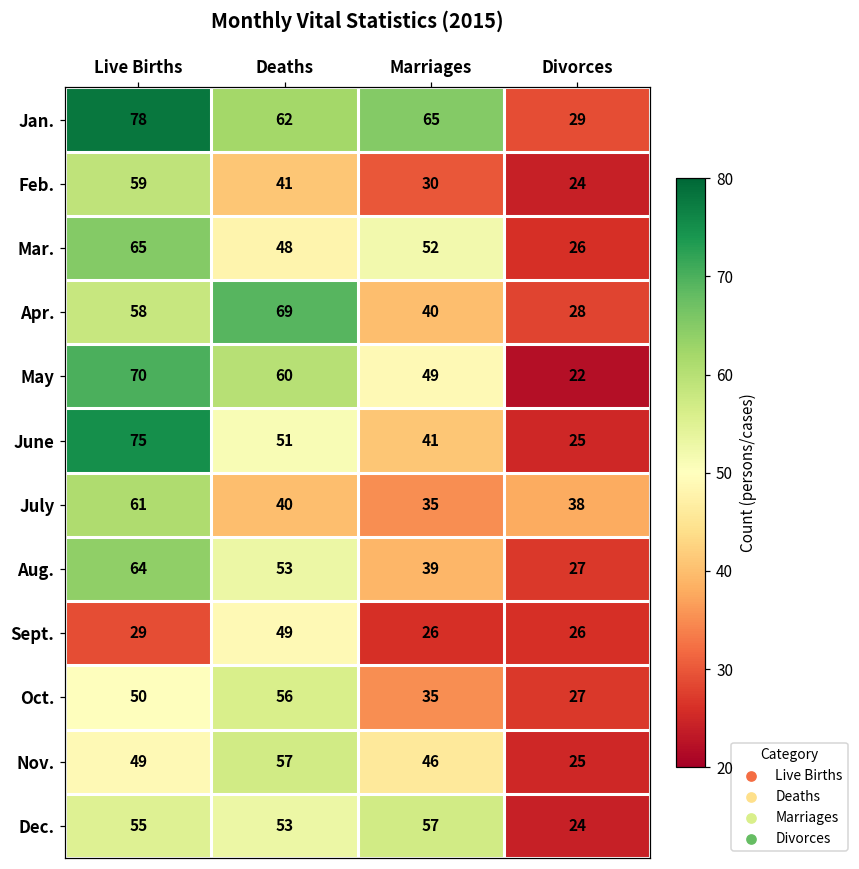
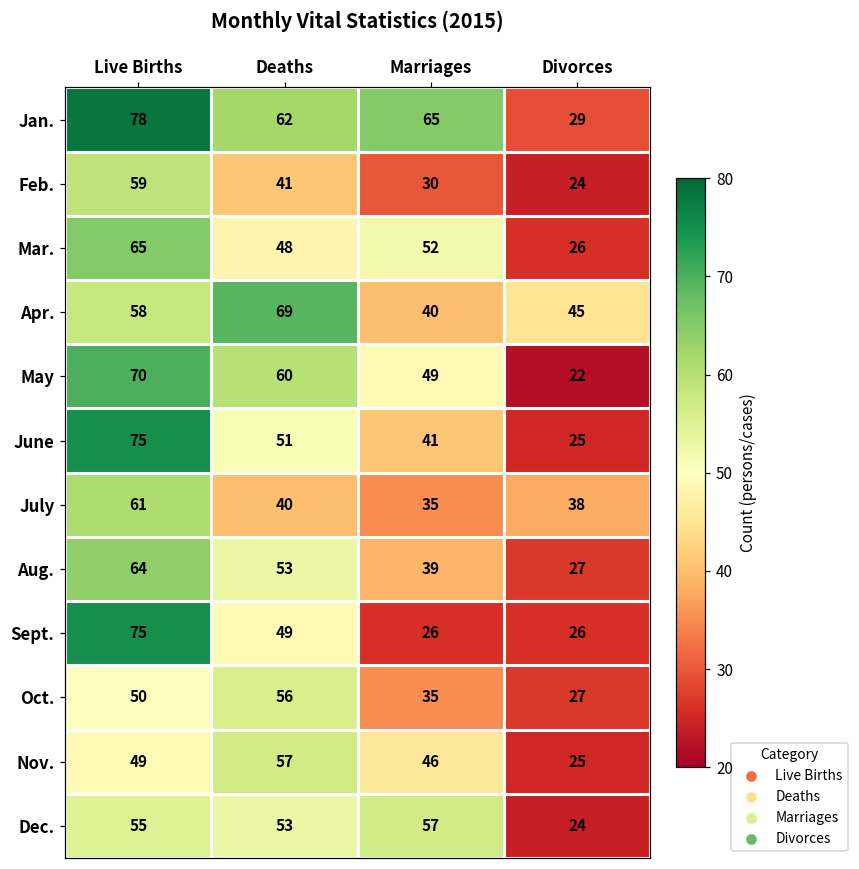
  {
    "Jan.": {
      "Live Births": 78,
      "Deaths": 62,
      "Marriages": 65,
      "Divorces": 29
    },
    "Feb.": {
      "Live Births": 59,
      "Deaths": 41,
      "Marriages": 30,
      "Divorces": 24
    },
    "Mar.": {
      "Live Births": 65,
      "Deaths": 48,
      "Marriages": 52,
      "Divorces": 26
    },
    "Apr.": {
      "Live Births": 58,
      "Deaths": 69,
      "Marriages": 40,
-     "Divorces": 28
+     "Divorces": 45
    },
    "May": {
      "Live Births": 70,
      "Deaths": 60,
      "Marriages": 49,
      "Divorces": 22
    },
    "June": {
      "Live Births": 75,
      "Deaths": 51,
      "Marriages": 41,
      "Divorces": 25
    },
    "July": {
      "Live Births": 61,
      "Deaths": 40,
      "Marriages": 35,
      "Divorces": 38
    },
    "Aug.": {
      "Live Births": 64,
      "Deaths": 53,
      "Marriages": 39,
      "Divorces": 27
    },
    "Sept.": {
-     "Live Births": 29,
+     "Live Births": 75,
      "Deaths": 49,
      "Marriages": 26,
      "Divorces": 26
    },
    "Oct.": {
      "Live Births": 50,
      "Deaths": 56,
      "Marriages": 35,
      "Divorces": 27
    },
    "Nov.": {
      "Live Births": 49,
      "Deaths": 57,
      "Marriages": 46,
      "Divorces": 25
    },
    "Dec.": {
      "Live Births": 55,
      "Deaths": 53,
      "Marriages": 57,
      "Divorces": 24
    }
  }
